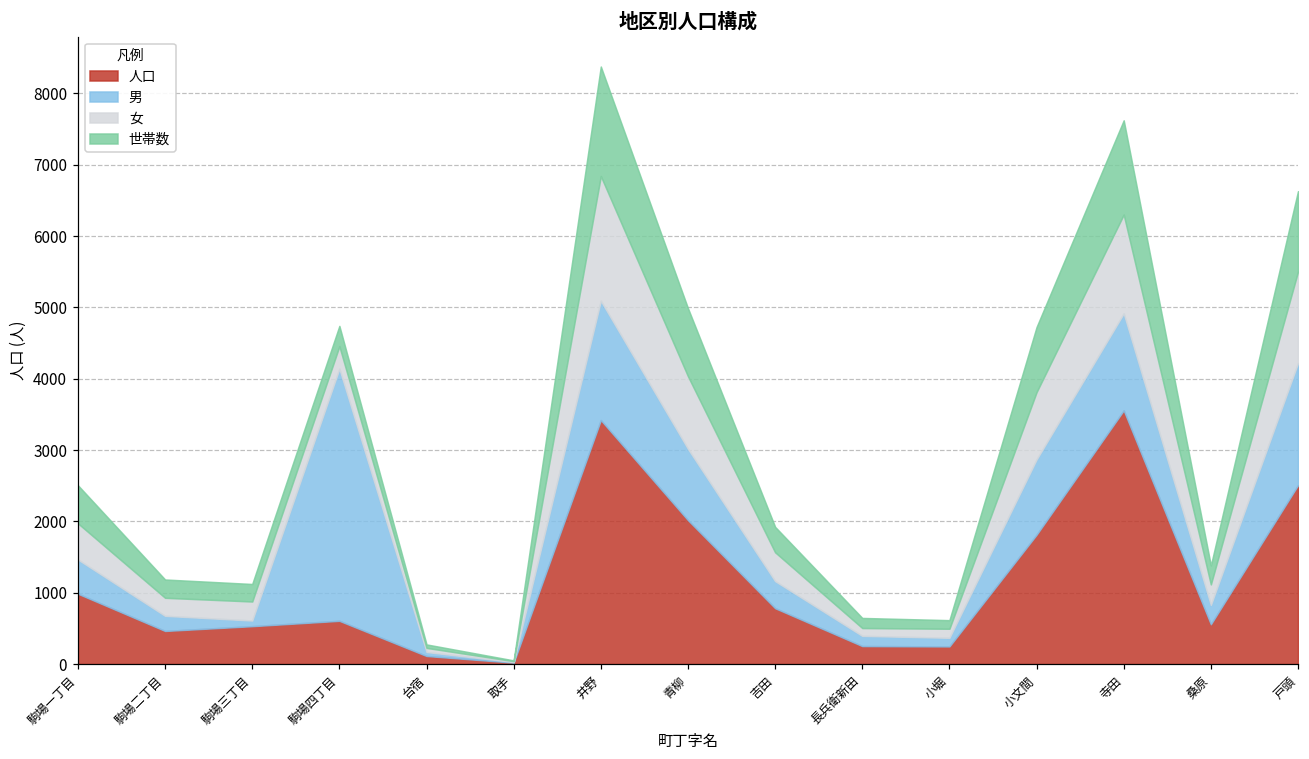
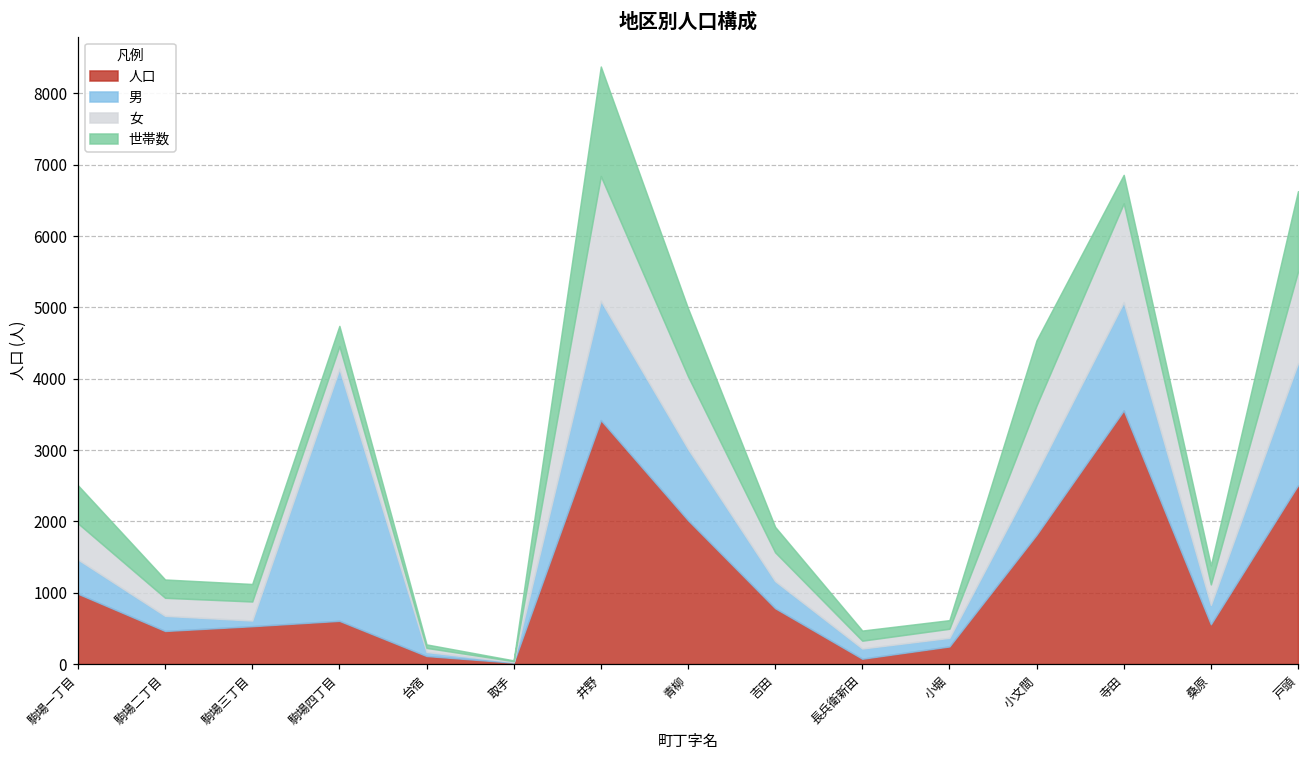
  {
    "人口": {
      "駒場一丁目": 1000,
      "駒場二丁目": 500,
      "駒場三丁目": 500,
      "駒場四丁目": 600,
      "台宿": 100,
      "井野": 3400,
      "青柳": 2000,
      "吉田": 800,
-     "長兵衛新田": 300,
+     "長兵衛新田": 100,
      "小堀": 200,
      "小文間": 1800,
      "寺田": 3600,
      "桑原": 600,
      "戸頭": 2500
    },
    "男": {
      "駒場一丁目": 500,
      "駒場二丁目": 200,
      "駒場三丁目": 100,
      "駒場四丁目": 3500,
      "台宿": 100,
      "井野": 1700,
      "青柳": 1000,
      "吉田": 400,
      "長兵衛新田": 100,
      "小堀": 100,
-     "小文間": 1100,
-     "寺田": 1400,
+     "小文間": 900,
+     "寺田": 1500,
      "桑原": 300,
      "戸頭": 1700
    },
    "女": {
      "駒場一丁目": 500,
      "駒場二丁目": 300,
      "駒場三丁目": 300,
      "駒場四丁目": 300,
      "台宿": 100,
      "井野": 1700,
      "青柳": 1000,
      "吉田": 400,
      "長兵衛新田": 100,
      "小堀": 100,
      "小文間": 900,
      "寺田": 1400,
      "桑原": 300,
      "戸頭": 1300
    },
    "世帯数": {
      "駒場一丁目": 500,
      "駒場二丁目": 300,
      "駒場三丁目": 200,
      "駒場四丁目": 300,
      "台宿": 0,
      "井野": 1500,
      "青柳": 1000,
      "吉田": 400,
      "長兵衛新田": 100,
      "小堀": 100,
      "小文間": 900,
-     "寺田": 1300,
+     "寺田": 400,
      "桑原": 300,
      "戸頭": 1100
    }
  }
